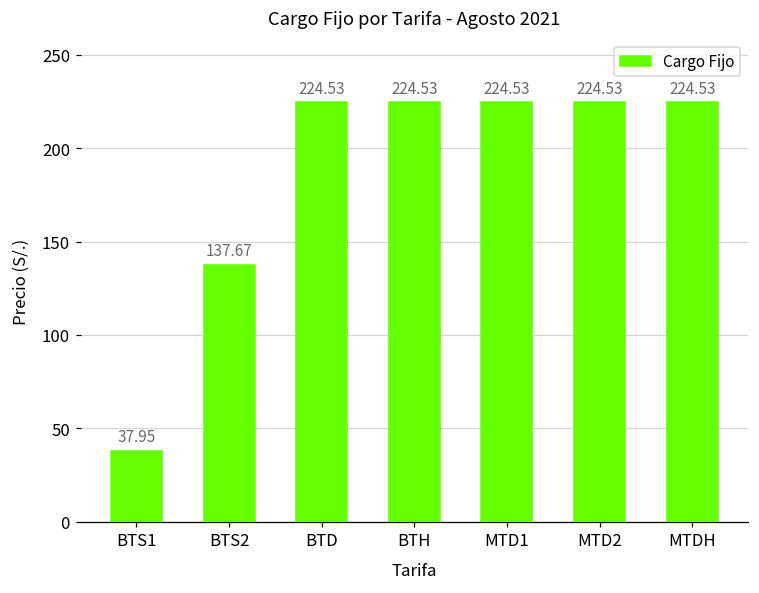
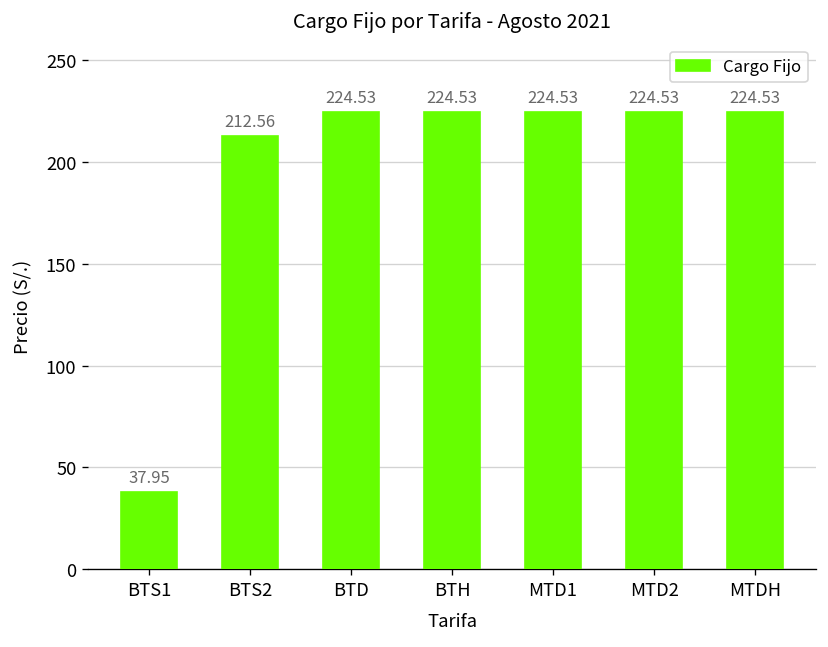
  {
    "BTS1": 37.95,
-   "BTS2": 137.67,
+   "BTS2": 212.56,
    "BTD": 224.53,
    "BTH": 224.53,
    "MTD1": 224.53,
    "MTD2": 224.53,
    "MTDH": 224.53
  }
